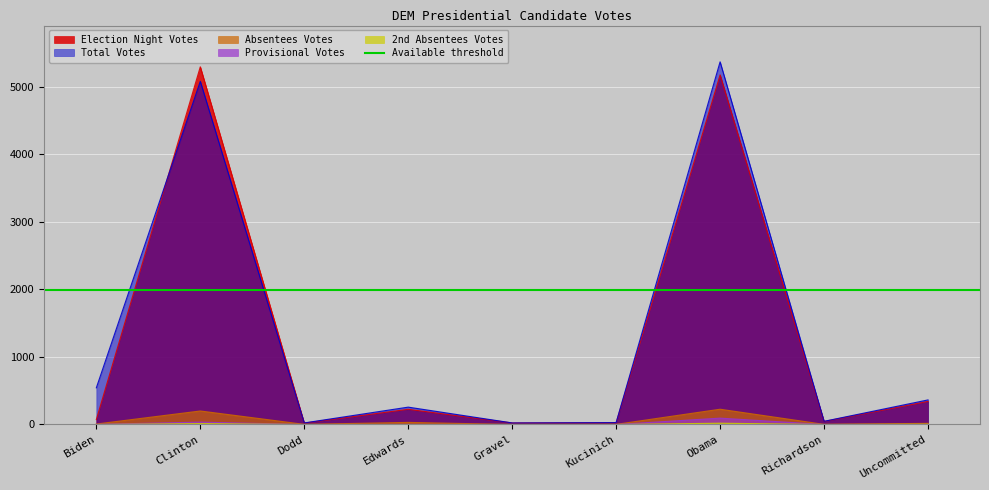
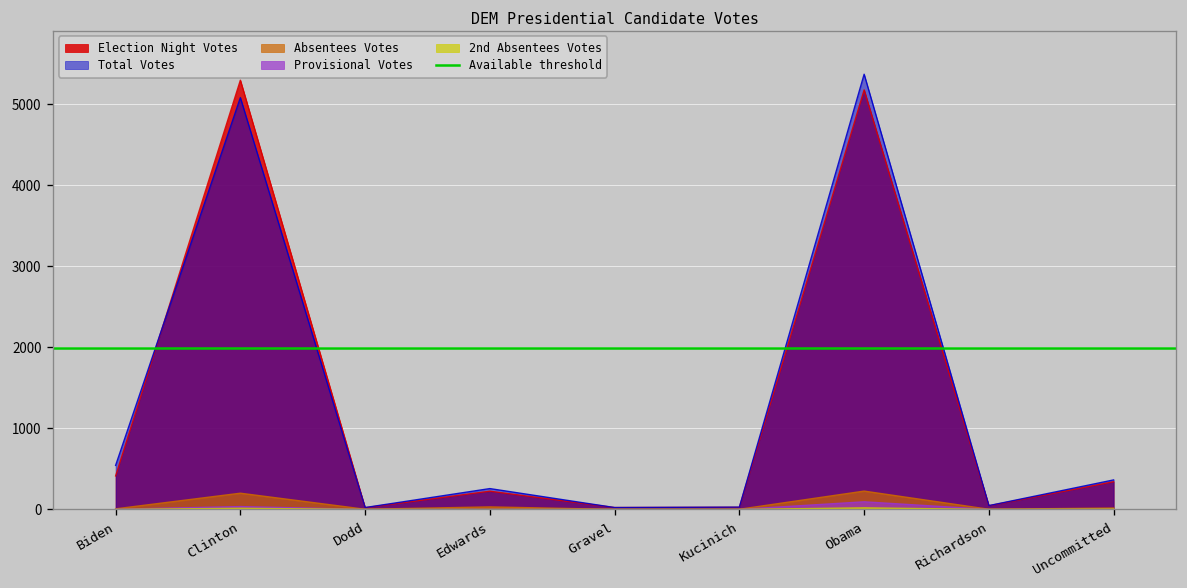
  {
    "Election Night Votes": {
-     "Biden": 100,
+     "Biden": 400,
      "Clinton": 5300,
      "Obama": 5200
    },
    "Total Votes": {
      "Biden": 500,
      "Clinton": 5100,
      "Obama": 5400
    },
    "Absentees Votes": {
      "Clinton": 200,
      "Obama": 200
    },
    "Provisional Votes": {
      "Obama": 100
    },
    "2nd Absentees Votes": {
      "Obama": 0
    }
  }
